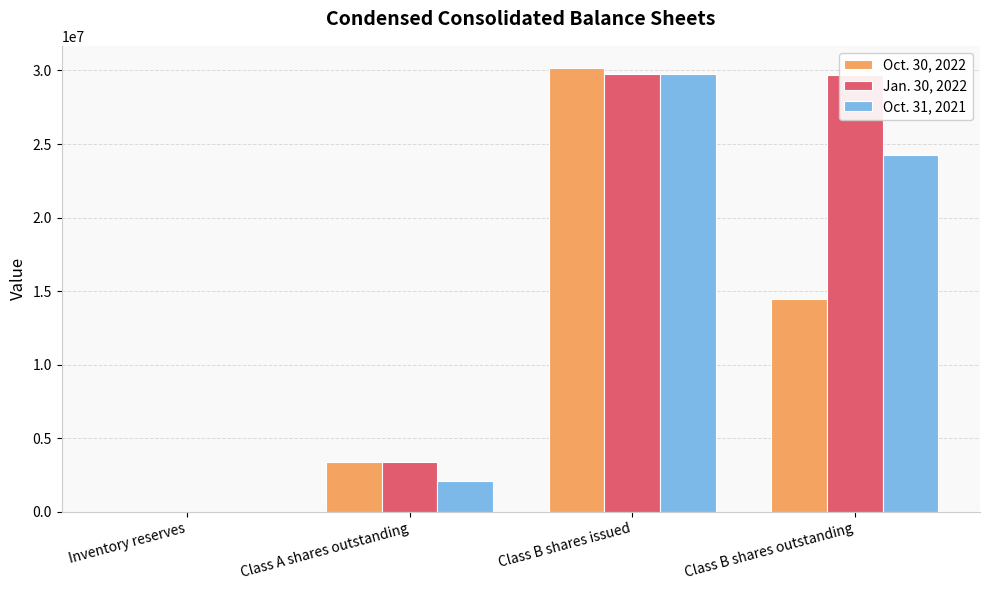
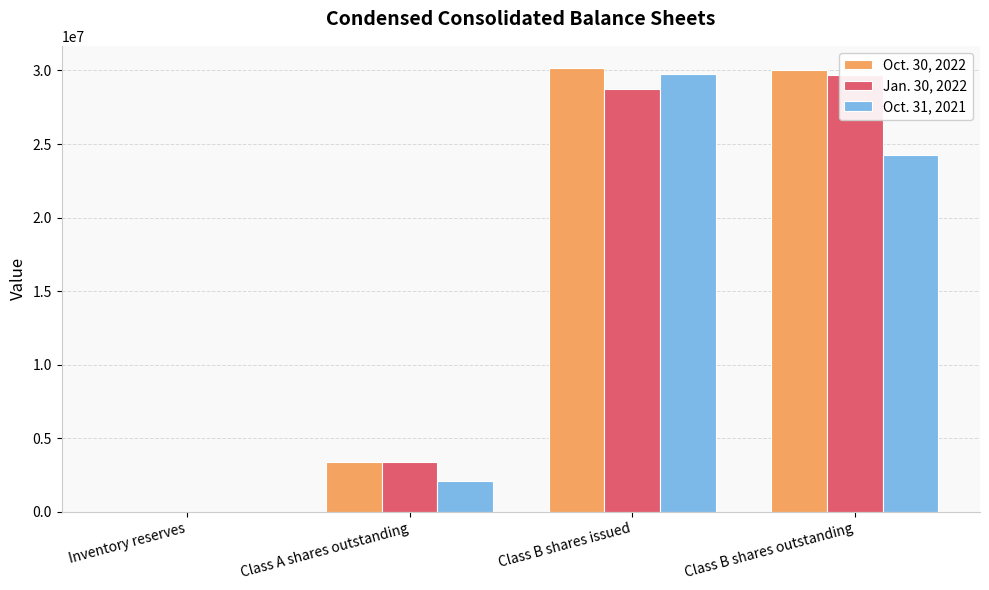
  {
    "Oct. 30, 2022": {
      "Class A shares outstanding": 3400000,
      "Class B shares issued": 30200000,
-     "Class B shares outstanding": 14400000
+     "Class B shares outstanding": 30100000
    },
    "Jan. 30, 2022": {
      "Class A shares outstanding": 3400000,
-     "Class B shares issued": 29800000
+     "Class B shares issued": 28800000
    },
    "Oct. 31, 2021": {
      "Class A shares outstanding": 2100000,
      "Class B shares issued": 29800000,
      "Class B shares outstanding": 24300000
    }
  }
